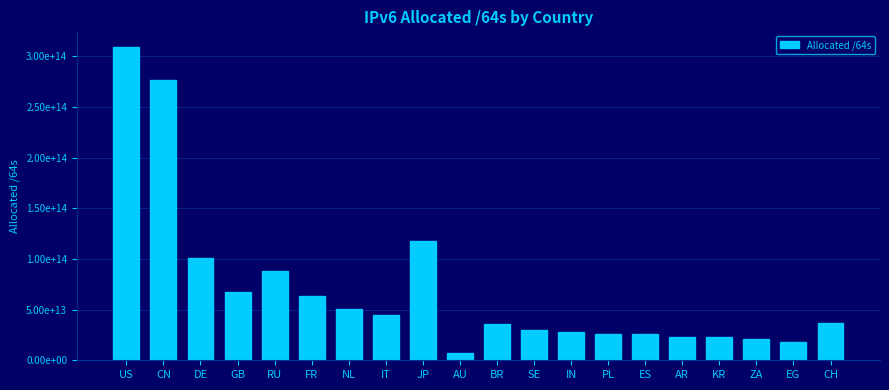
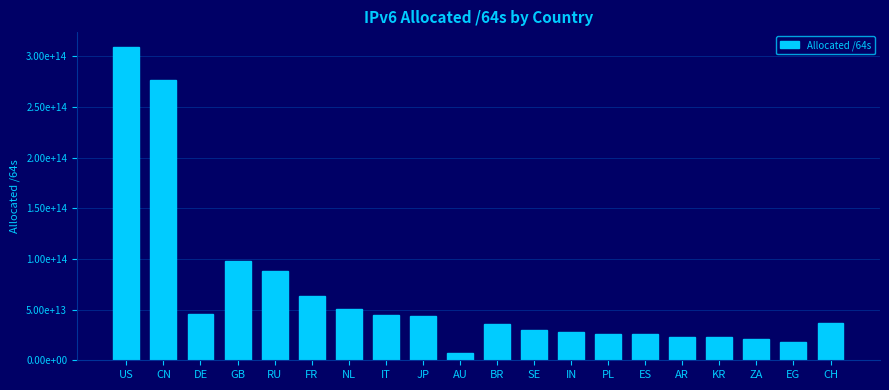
  {
    "US": 309000000000000,
    "CN": 277000000000000,
-   "DE": 101000000000000,
-   "GB": 67000000000000,
+   "DE": 46000000000000,
+   "GB": 98000000000000,
    "RU": 88000000000000,
    "FR": 64000000000000,
    "NL": 51000000000000,
    "IT": 45000000000000,
-   "JP": 117000000000000,
+   "JP": 44000000000000,
    "AU": 7000000000000,
    "BR": 36000000000000,
    "SE": 30000000000000,
    "IN": 28000000000000,
    "PL": 26000000000000,
    "ES": 26000000000000,
    "AR": 23000000000000,
    "KR": 23000000000000,
    "ZA": 21000000000000,
    "EG": 18000000000000,
    "CH": 37000000000000
  }
